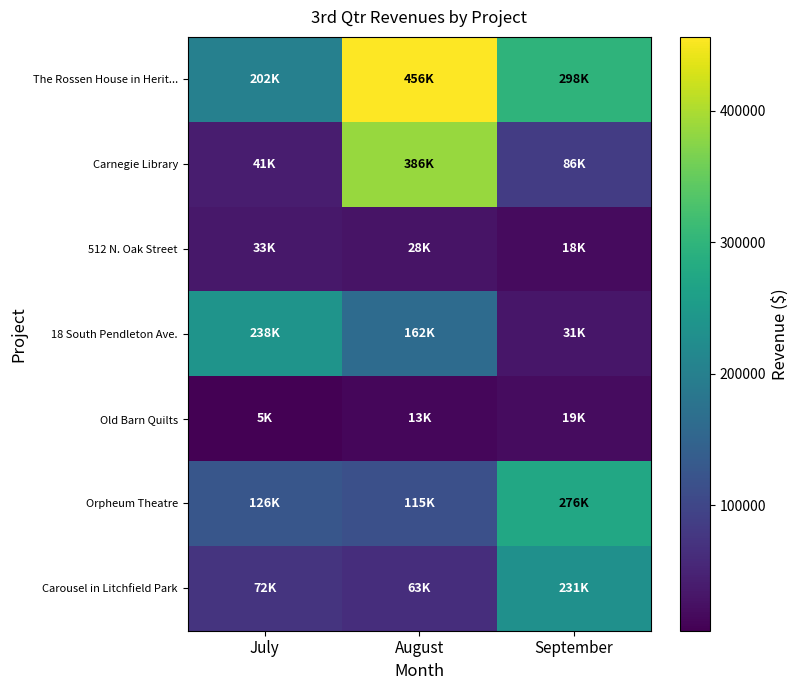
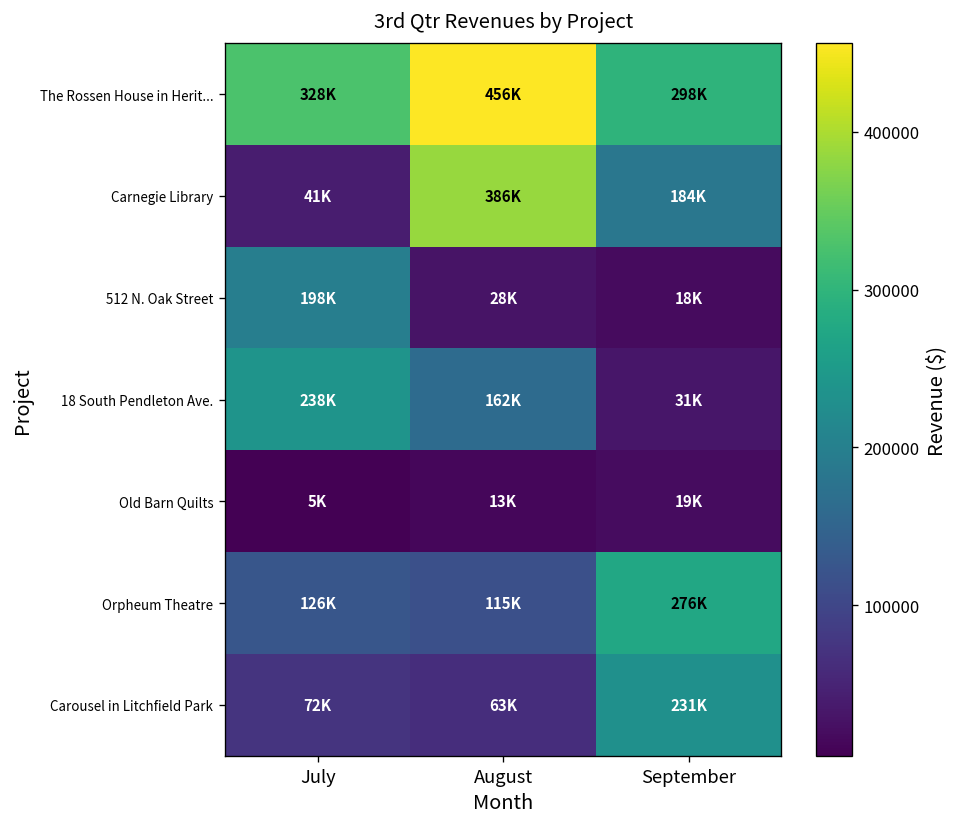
  {
    "The Rossen House in Herit...": {
-     "July": "202K",
+     "July": "328K",
      "August": "456K",
      "September": "298K"
    },
    "Carnegie Library": {
      "July": "41K",
      "August": "386K",
-     "September": "86K"
+     "September": "184K"
    },
    "512 N. Oak Street": {
-     "July": "33K",
+     "July": "198K",
      "August": "28K",
      "September": "18K"
    },
    "18 South Pendleton Ave.": {
      "July": "238K",
      "August": "162K",
      "September": "31K"
    },
    "Old Barn Quilts": {
      "July": "5K",
      "August": "13K",
      "September": "19K"
    },
    "Orpheum Theatre": {
      "July": "126K",
      "August": "115K",
      "September": "276K"
    },
    "Carousel in Litchfield Park": {
      "July": "72K",
      "August": "63K",
      "September": "231K"
    }
  }
